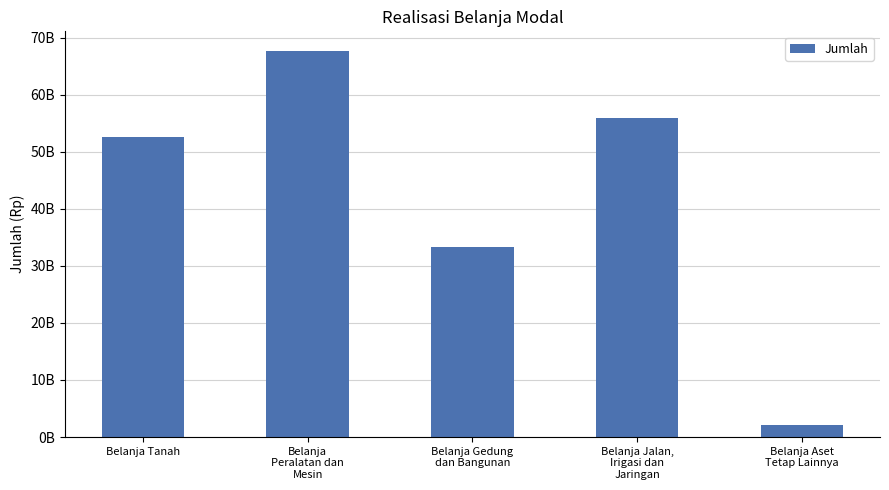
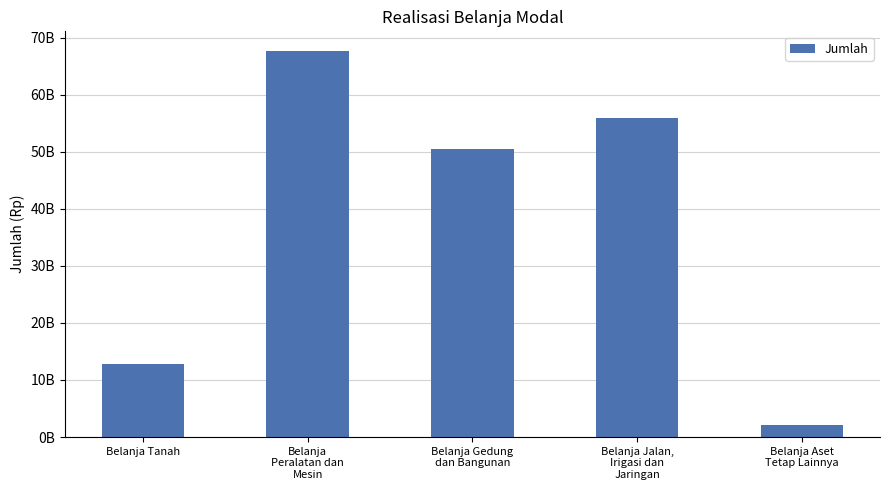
  {
-   "Belanja Tanah": 53000000000,
+   "Belanja Tanah": 13000000000,
    "Belanja Peralatan dan Mesin": 68000000000,
-   "Belanja Gedung dan Bangunan": 33000000000,
+   "Belanja Gedung dan Bangunan": 51000000000,
    "Belanja Jalan, Irigasi dan Jaringan": 56000000000,
    "Belanja Aset Tetap Lainnya": 2000000000
  }
